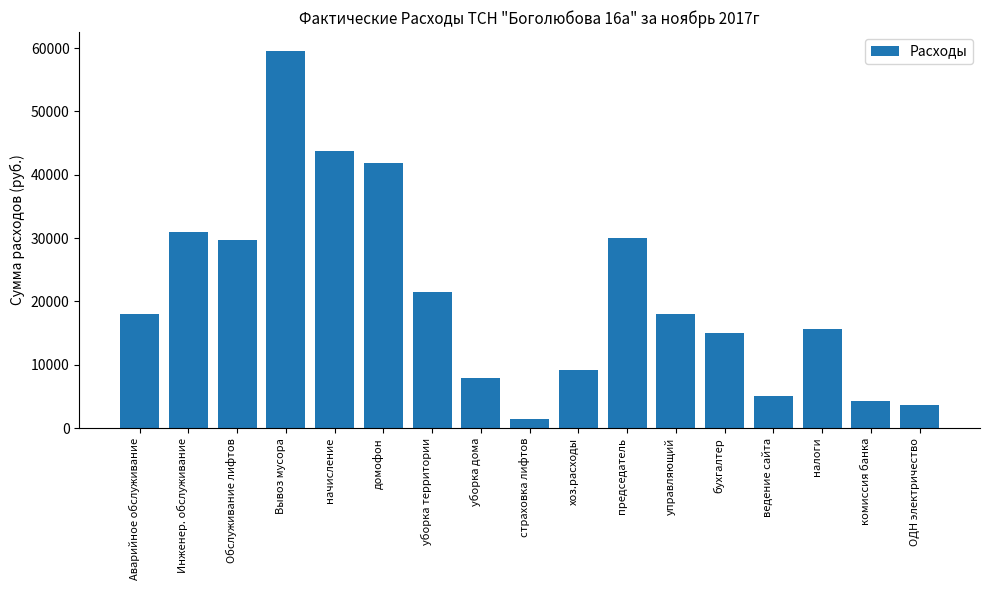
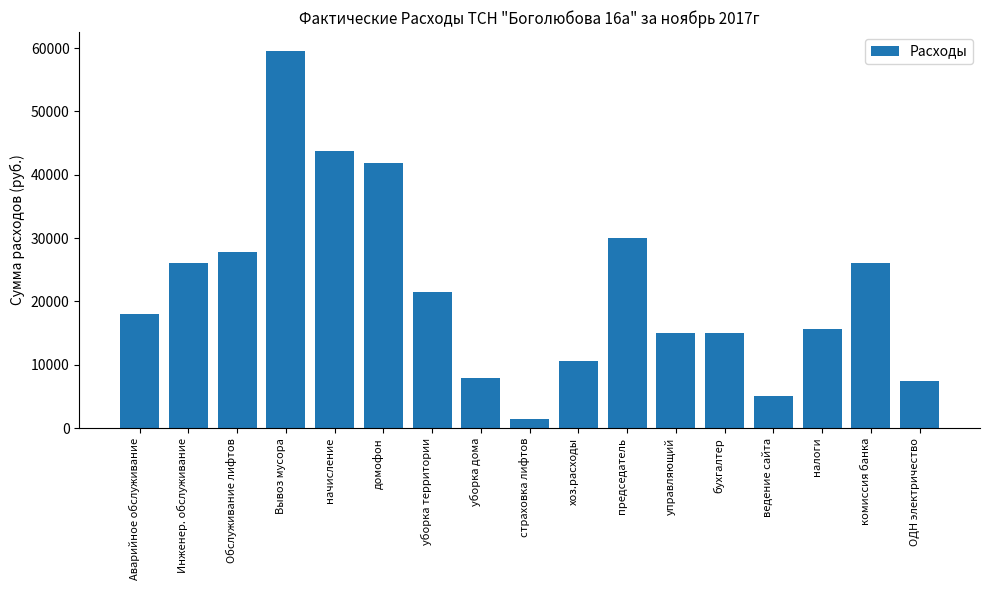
  {
    "Аварийное обслуживание": 18000,
-   "Инженер. обслуживание": 31000,
-   "Обслуживание лифтов": 30000,
+   "Инженер. обслуживание": 26000,
+   "Обслуживание лифтов": 28000,
    "Вывоз мусора": 60000,
    "начисление": 44000,
    "домофон": 42000,
    "уборка территории": 22000,
    "уборка дома": 8000,
    "страховка лифтов": 2000,
-   "хоз.расходы": 9000,
+   "хоз.расходы": 11000,
    "председатель": 30000,
-   "управляющий": 18000,
+   "управляющий": 15000,
    "бухгалтер": 15000,
    "ведение сайта": 5000,
    "налоги": 16000,
-   "комиссия банка": 4000,
-   "ОДН электричество": 4000
+   "комиссия банка": 26000,
+   "ОДН электричество": 7000
  }
